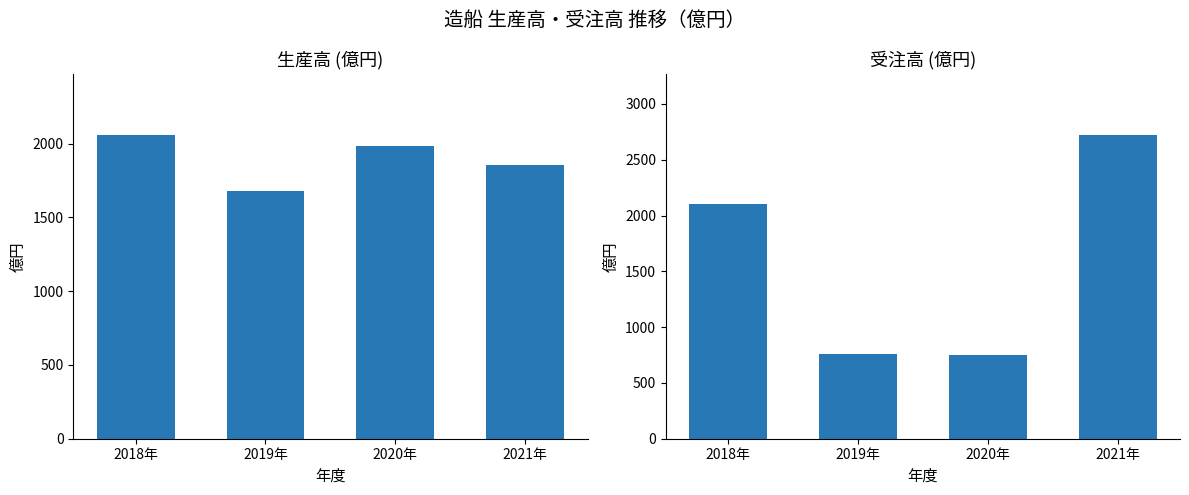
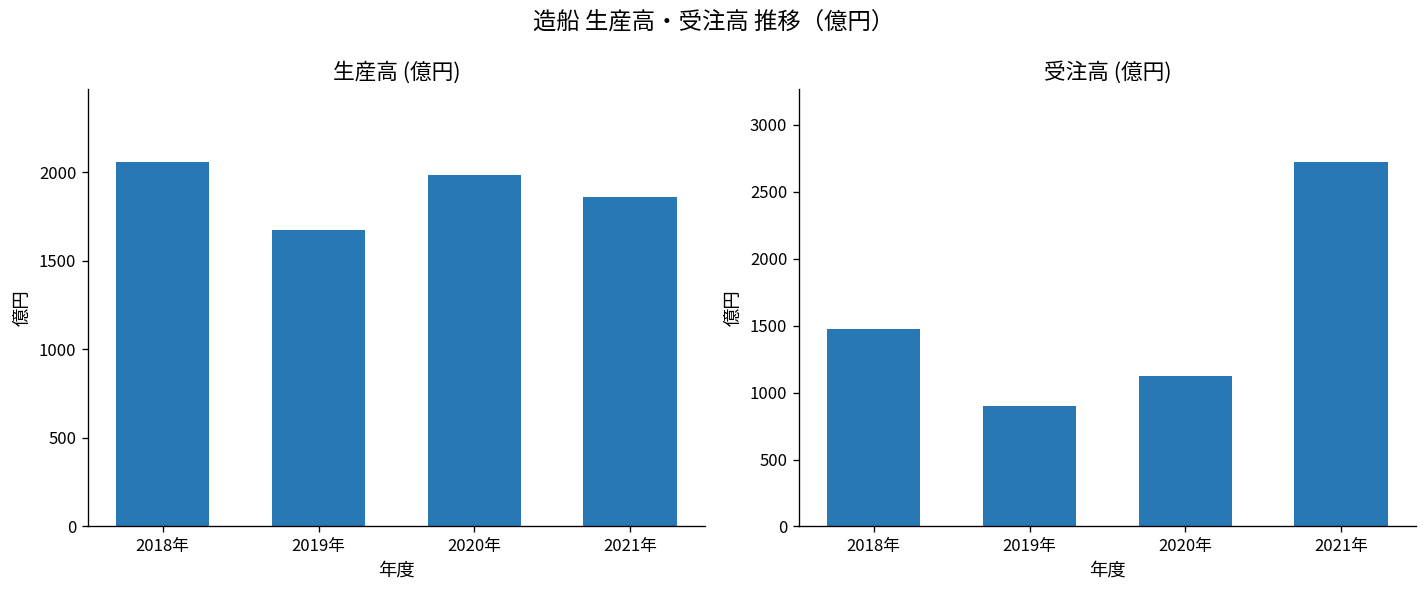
  {
    "生産高 (億円)": {
      "2018年": 2060,
      "2019年": 1680,
      "2020年": 1980,
      "2021年": 1860
    },
    "受注高 (億円)": {
-     "2018年": 2100,
-     "2019年": 760,
-     "2020年": 750,
+     "2018年": 1480,
+     "2019年": 900,
+     "2020年": 1120,
      "2021年": 2720
    }
  }
